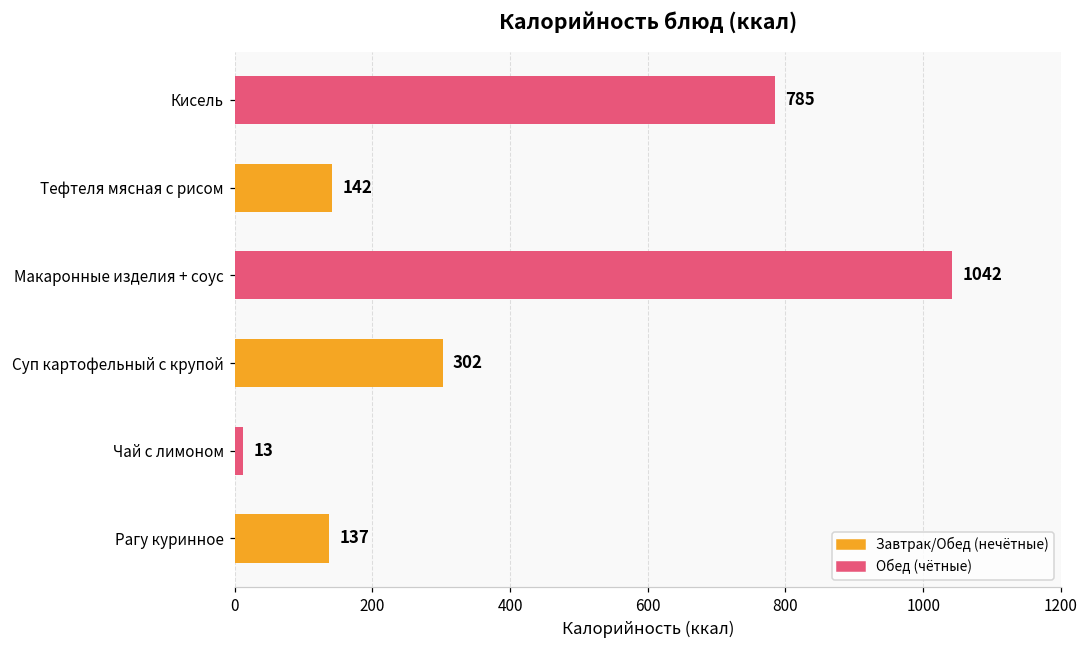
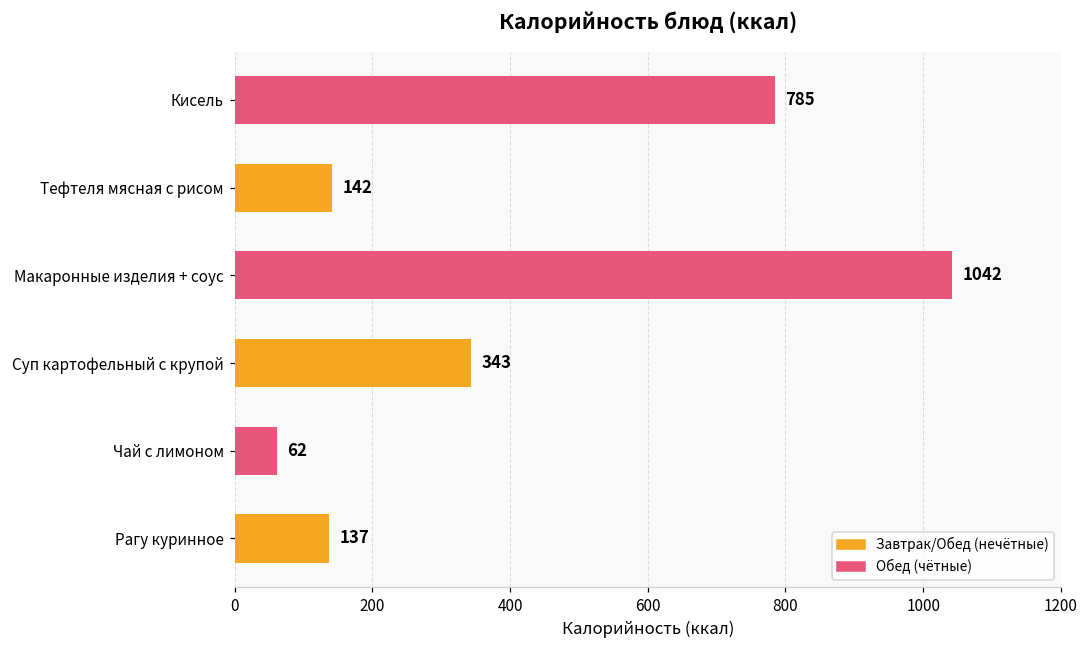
  {
    "Кисель": 785,
    "Тефтеля мясная с рисом": 142,
    "Макаронные изделия + соус": 1042,
-   "Суп картофельный с крупой": 302,
-   "Чай с лимоном": 13,
+   "Суп картофельный с крупой": 343,
+   "Чай с лимоном": 62,
    "Рагу куринное": 137
  }
